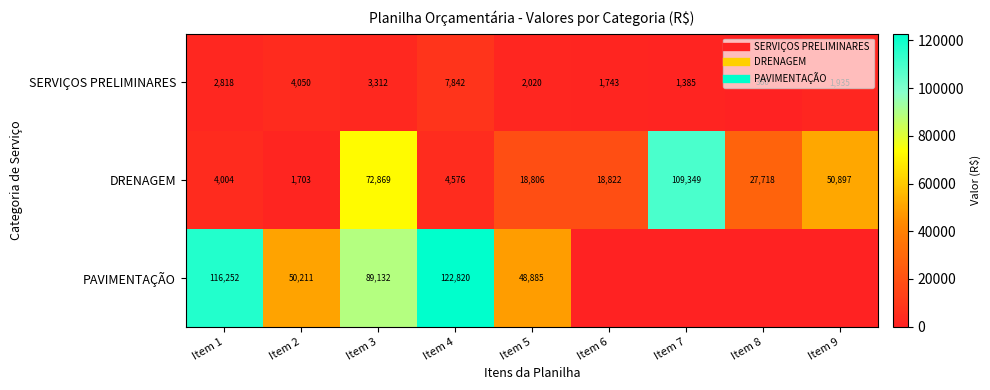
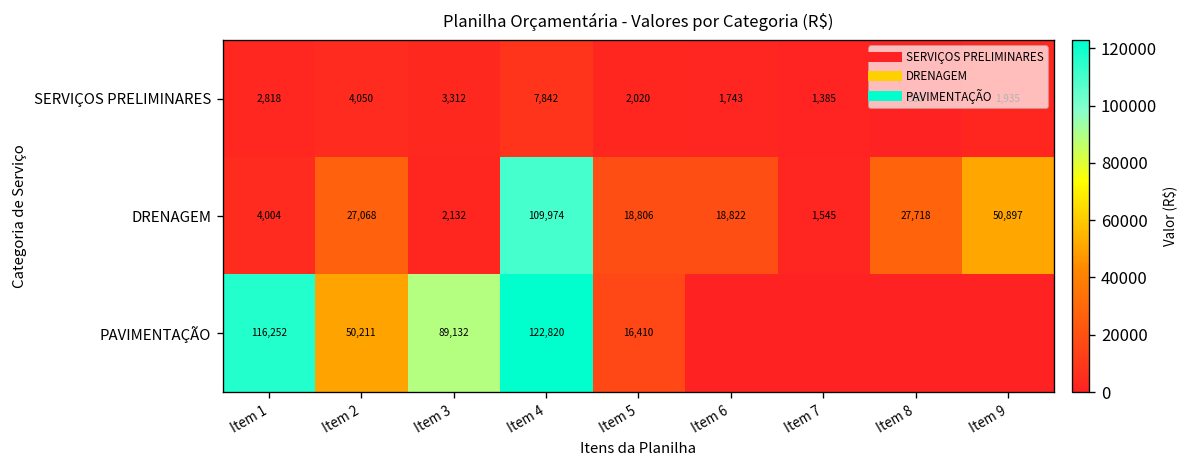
  {
    "SERVIÇOS PRELIMINARES": {
      "Item 1": "2,818",
      "Item 2": "4,050",
      "Item 3": "3,312",
      "Item 4": "7,842",
      "Item 5": "2,020",
      "Item 6": "1,743",
      "Item 7": "1,385"
    },
    "DRENAGEM": {
      "Item 1": "4,004",
-     "Item 2": "1,703",
-     "Item 3": "72,869",
-     "Item 4": "4,576",
+     "Item 2": "27,068",
+     "Item 3": "2,132",
+     "Item 4": "109,974",
      "Item 5": "18,806",
      "Item 6": "18,822",
-     "Item 7": "109,349",
+     "Item 7": "1,545",
      "Item 8": "27,718",
      "Item 9": "50,897"
    },
    "PAVIMENTAÇÃO": {
      "Item 1": "116,252",
      "Item 2": "50,211",
      "Item 3": "89,132",
      "Item 4": "122,820",
-     "Item 5": "48,885"
+     "Item 5": "16,410"
    }
  }
